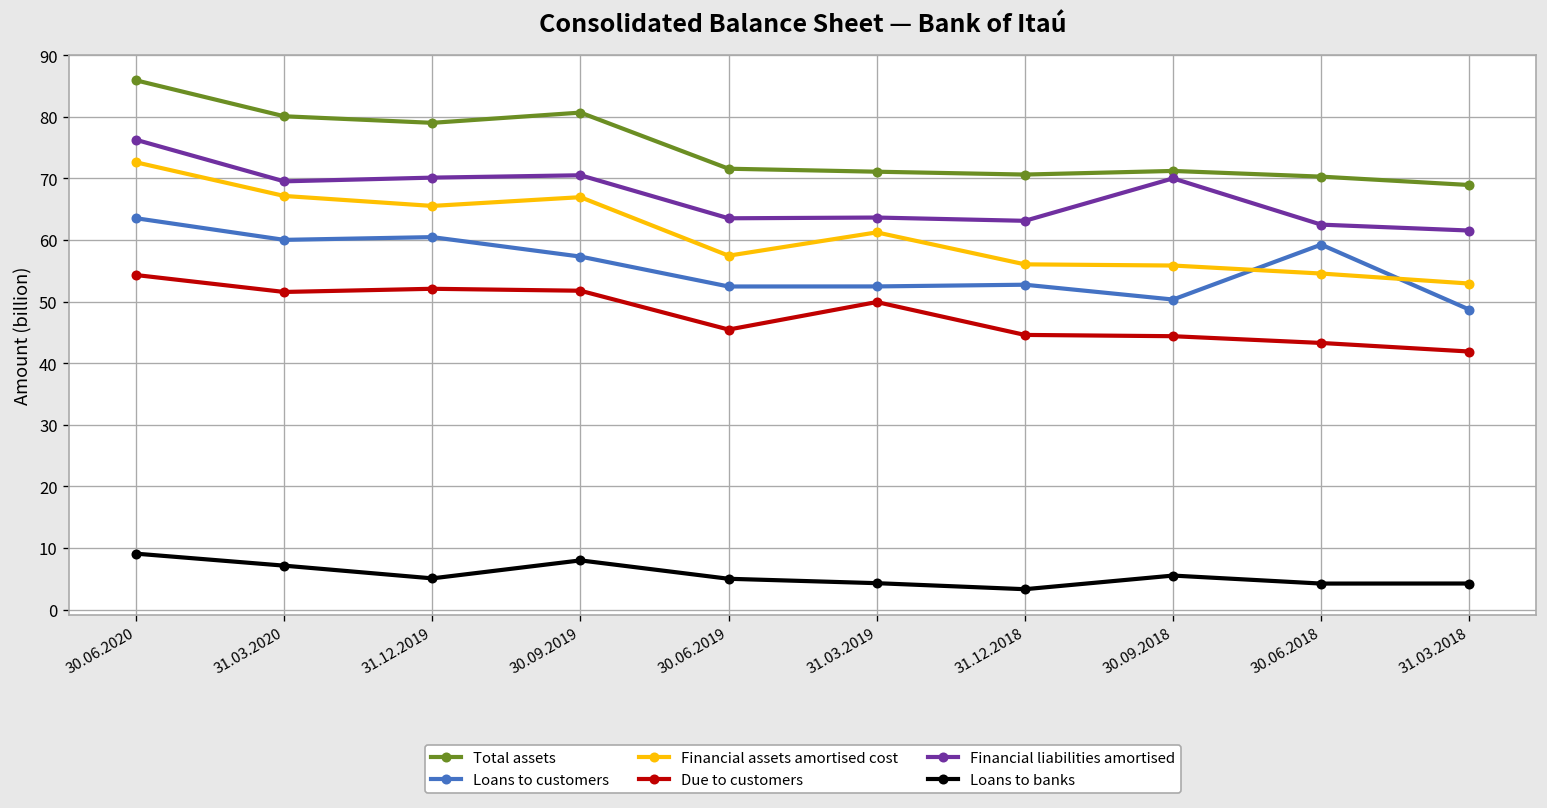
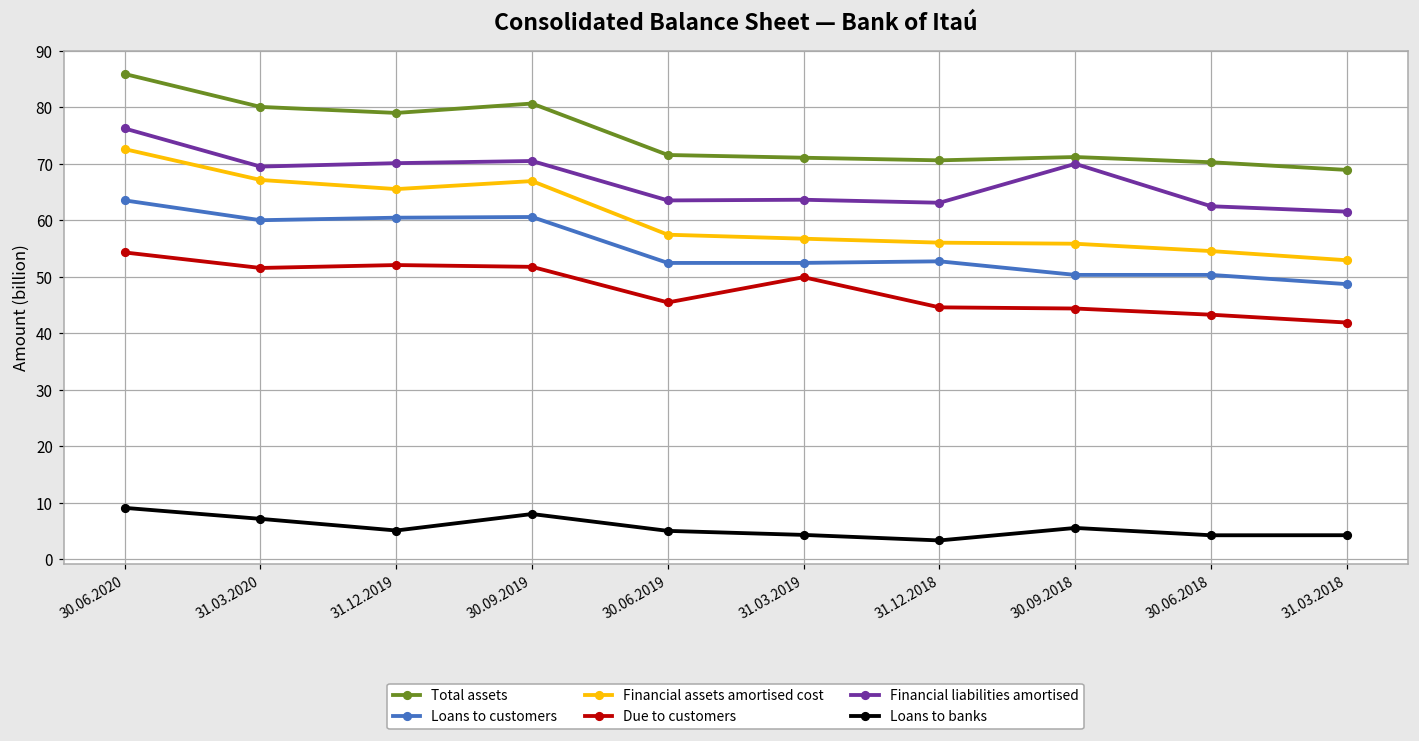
  {
    "Total assets": {
      "30.06.2020": 86,
      "31.03.2020": 80,
      "31.12.2019": 79,
      "30.09.2019": 81,
      "30.06.2019": 72,
      "31.03.2019": 71,
      "31.12.2018": 71,
      "30.09.2018": 71,
      "30.06.2018": 70,
      "31.03.2018": 69
    },
    "Loans to customers": {
      "30.06.2020": 64,
      "31.03.2020": 60,
      "31.12.2019": 60,
-     "30.09.2019": 57,
+     "30.09.2019": 61,
      "30.06.2019": 52,
      "31.03.2019": 52,
      "31.12.2018": 53,
      "30.09.2018": 50,
-     "30.06.2018": 59,
+     "30.06.2018": 50,
      "31.03.2018": 49
    },
    "Financial assets amortised cost": {
      "30.06.2020": 73,
      "31.03.2020": 67,
      "31.12.2019": 66,
      "30.09.2019": 67,
      "30.06.2019": 57,
-     "31.03.2019": 61,
+     "31.03.2019": 57,
      "31.12.2018": 56,
      "30.09.2018": 56,
      "30.06.2018": 55,
      "31.03.2018": 53
    },
    "Due to customers": {
      "30.06.2020": 54,
      "31.03.2020": 52,
      "31.12.2019": 52,
      "30.09.2019": 52,
      "30.06.2019": 45,
      "31.03.2019": 50,
      "31.12.2018": 45,
      "30.09.2018": 44,
      "30.06.2018": 43,
      "31.03.2018": 42
    },
    "Financial liabilities amortised": {
      "30.06.2020": 76,
      "31.03.2020": 70,
      "31.12.2019": 70,
      "30.09.2019": 71,
      "30.06.2019": 64,
      "31.03.2019": 64,
      "31.12.2018": 63,
      "30.09.2018": 70,
      "30.06.2018": 63,
      "31.03.2018": 62
    },
    "Loans to banks": {
      "30.06.2020": 9,
      "31.03.2020": 7,
      "31.12.2019": 5,
      "30.09.2019": 8,
      "30.06.2019": 5,
      "31.03.2019": 4,
      "31.12.2018": 3,
      "30.09.2018": 6,
      "30.06.2018": 4,
      "31.03.2018": 4
    }
  }
